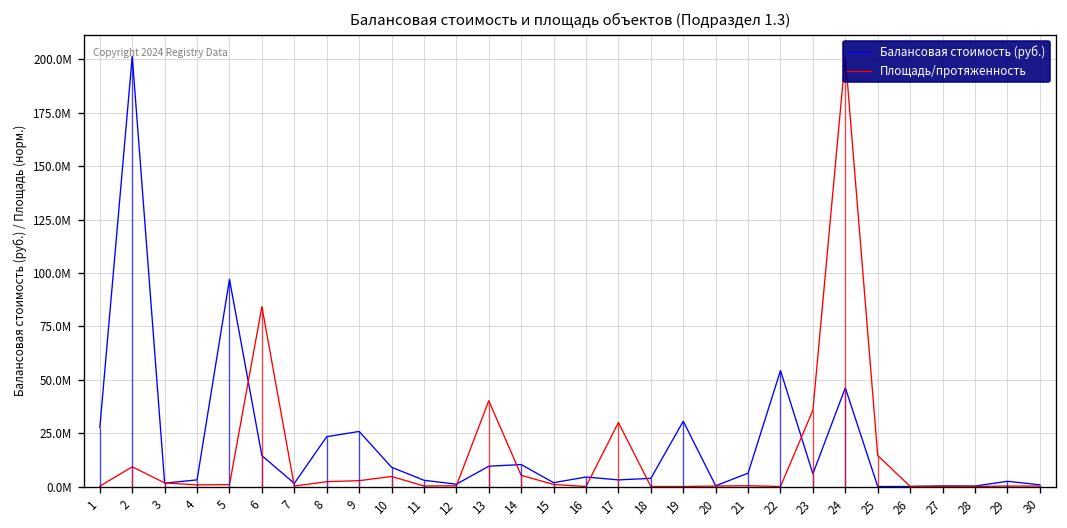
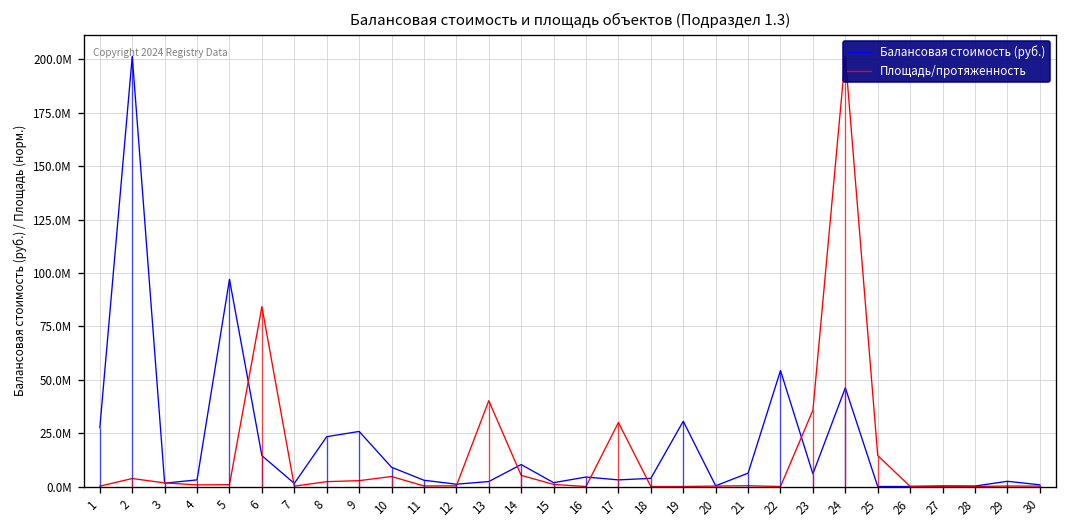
  {
    "Балансовая стоимость (руб.)": {
      "1": 28000000,
      "4": 3000000,
      "5": 97000000,
      "6": 14000000,
      "8": 23000000,
      "9": 26000000,
      "10": 9000000,
      "11": 3000000,
-     "13": 10000000,
+     "13": 2000000,
      "14": 10000000,
      "16": 4000000,
      "17": 3000000,
      "18": 4000000,
      "19": 31000000,
      "21": 6000000,
      "22": 54000000,
      "23": 6000000,
      "24": 46000000,
      "25": 0,
      "29": 2000000
    },
    "Площадь/протяженность": {
      "1": 0,
-     "2": 9000000,
+     "2": 4000000,
      "4": 1000000,
      "5": 1000000,
      "6": 84000000,
      "8": 2000000,
      "9": 3000000,
      "10": 5000000,
      "11": 0,
      "13": 40000000,
      "14": 5000000,
      "16": 0,
      "17": 30000000,
      "18": 0,
      "19": 0,
      "21": 0,
      "22": 0,
      "23": 36000000,
      "25": 14000000,
      "29": 0
    }
  }
